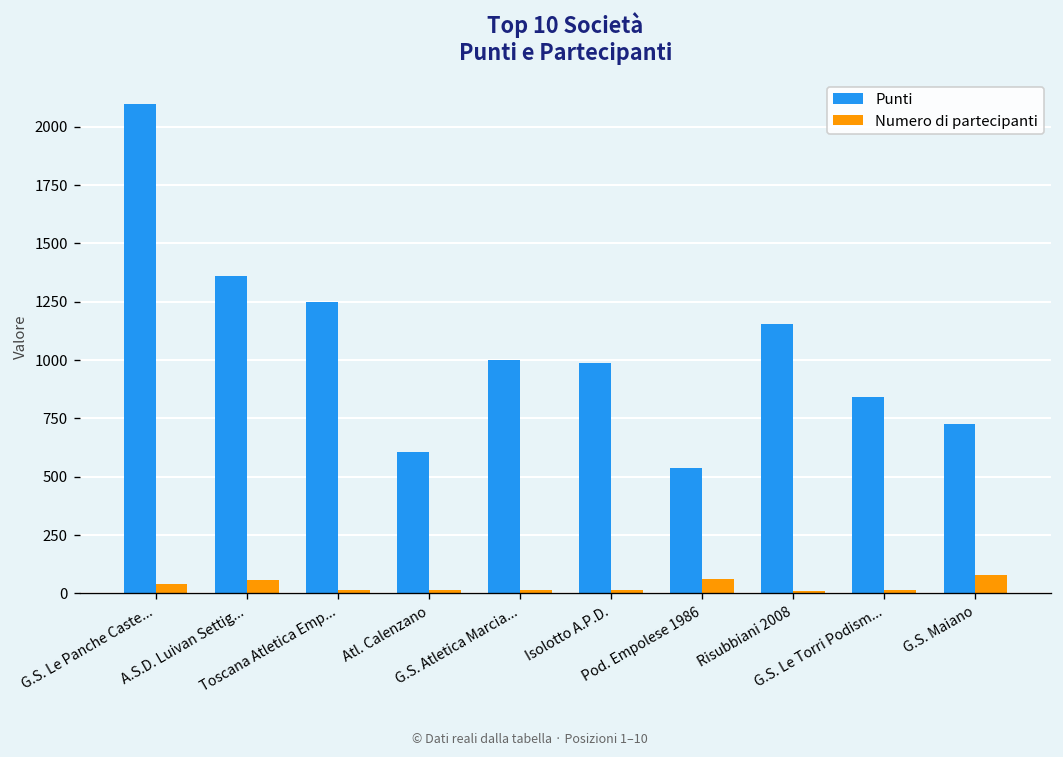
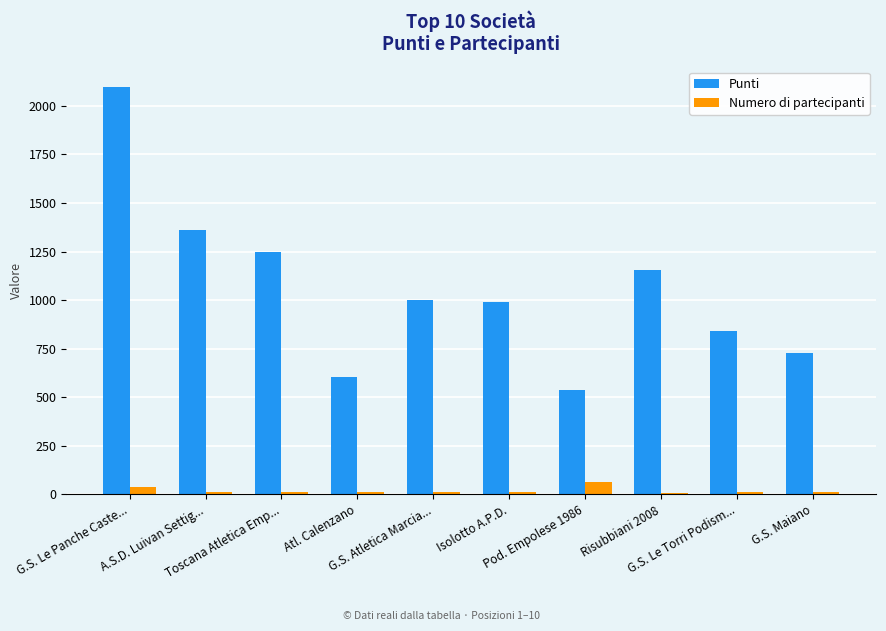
  {
    "Punti": {
      "G.S. Le Panche Caste...": 2100,
      "A.S.D. Luivan Settig...": 1360,
      "Toscana Atletica Emp...": 1250,
      "Atl. Calenzano": 610,
      "G.S. Atletica Marcia...": 1000,
      "Isolotto A.P.D.": 990,
      "Pod. Empolese 1986": 540,
      "Risubbiani 2008": 1160,
      "G.S. Le Torri Podism...": 840,
      "G.S. Maiano": 730
    },
    "Numero di partecipanti": {
      "G.S. Le Panche Caste...": 40,
-     "A.S.D. Luivan Settig...": 60,
+     "A.S.D. Luivan Settig...": 20,
      "Atl. Calenzano": 10,
      "Isolotto A.P.D.": 20,
      "Pod. Empolese 1986": 60,
      "G.S. Le Torri Podism...": 10,
-     "G.S. Maiano": 80
+     "G.S. Maiano": 10
    }
  }
